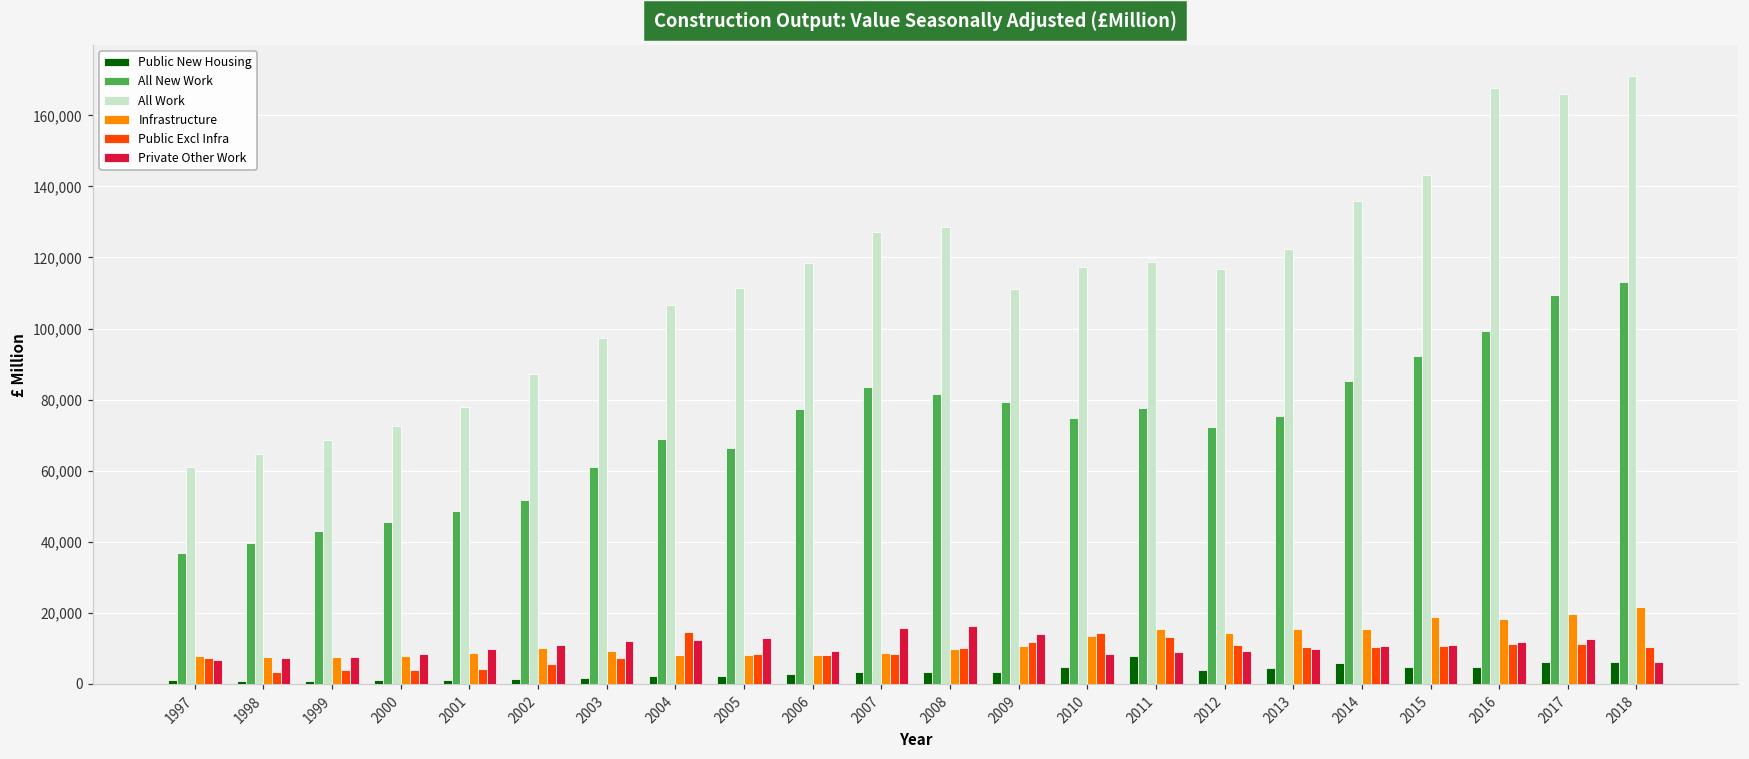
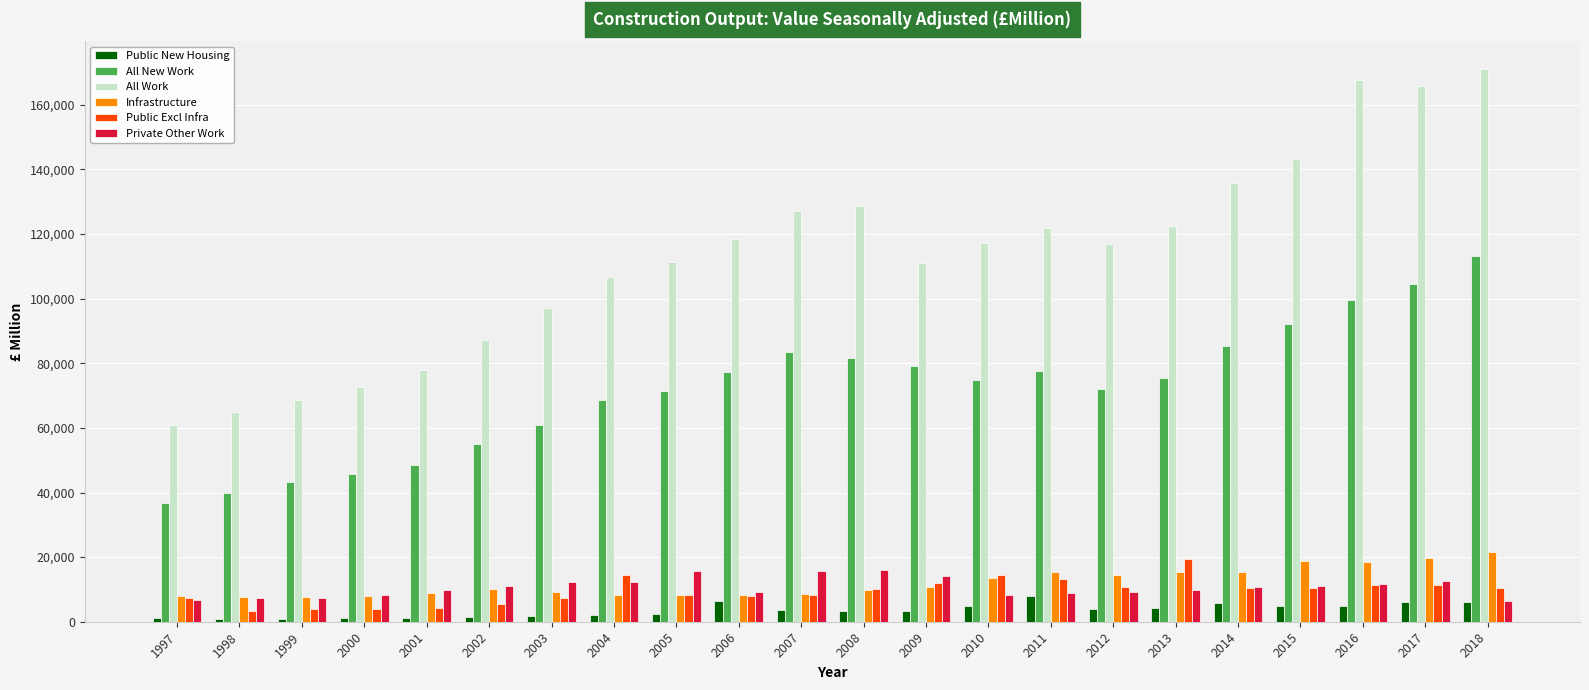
  {
    "Public New Housing": {
      "1997": "1,000",
      "1998": "1,000",
      "1999": "1,000",
      "2000": "1,000",
      "2001": "1,000",
      "2002": "1,000",
      "2003": "2,000",
      "2004": "2,000",
      "2005": "2,000",
-     "2006": "3,000",
+     "2006": "6,000",
      "2007": "3,000",
      "2008": "3,000",
      "2009": "3,000",
      "2010": "5,000",
      "2011": "8,000",
      "2012": "4,000",
      "2013": "4,000",
      "2014": "6,000",
      "2015": "5,000",
      "2016": "5,000",
      "2017": "6,000",
      "2018": "6,000"
    },
    "All New Work": {
      "1997": "37,000",
      "1998": "40,000",
      "1999": "43,000",
      "2000": "46,000",
      "2001": "49,000",
-     "2002": "52,000",
+     "2002": "55,000",
      "2003": "61,000",
      "2004": "69,000",
-     "2005": "66,000",
+     "2005": "72,000",
      "2006": "77,000",
      "2007": "83,000",
      "2008": "82,000",
      "2009": "79,000",
      "2010": "75,000",
      "2011": "78,000",
      "2012": "72,000",
      "2013": "75,000",
      "2014": "85,000",
      "2015": "92,000",
      "2016": "99,000",
-     "2017": "109,000",
+     "2017": "105,000",
      "2018": "113,000"
    },
    "All Work": {
      "1997": "61,000",
      "1998": "65,000",
      "1999": "69,000",
      "2000": "73,000",
      "2001": "78,000",
      "2002": "87,000",
      "2003": "97,000",
      "2004": "107,000",
      "2005": "111,000",
      "2006": "118,000",
      "2007": "127,000",
      "2008": "129,000",
      "2009": "111,000",
      "2010": "117,000",
-     "2011": "119,000",
+     "2011": "122,000",
      "2012": "117,000",
      "2013": "122,000",
      "2014": "136,000",
      "2015": "143,000",
      "2016": "168,000",
      "2017": "166,000",
      "2018": "171,000"
    },
    "Infrastructure": {
      "1997": "8,000",
      "1998": "8,000",
      "1999": "8,000",
      "2000": "8,000",
      "2001": "9,000",
      "2002": "10,000",
      "2003": "9,000",
      "2004": "8,000",
      "2005": "8,000",
      "2006": "8,000",
      "2007": "9,000",
      "2008": "10,000",
      "2009": "11,000",
      "2010": "14,000",
      "2011": "15,000",
      "2012": "14,000",
      "2013": "15,000",
      "2014": "15,000",
      "2015": "19,000",
      "2016": "18,000",
      "2017": "20,000",
      "2018": "22,000"
    },
    "Public Excl Infra": {
      "1997": "7,000",
      "1998": "3,000",
      "1999": "4,000",
      "2000": "4,000",
      "2001": "4,000",
      "2002": "6,000",
      "2003": "7,000",
      "2004": "15,000",
      "2005": "8,000",
      "2006": "8,000",
      "2007": "8,000",
      "2008": "10,000",
      "2009": "12,000",
      "2010": "14,000",
      "2011": "13,000",
      "2012": "11,000",
-     "2013": "10,000",
+     "2013": "20,000",
      "2014": "10,000",
      "2015": "11,000",
      "2016": "11,000",
      "2017": "11,000",
      "2018": "10,000"
    },
    "Private Other Work": {
      "1997": "7,000",
      "1998": "7,000",
      "1999": "7,000",
      "2000": "8,000",
      "2001": "10,000",
      "2002": "11,000",
      "2003": "12,000",
      "2004": "12,000",
-     "2005": "13,000",
+     "2005": "16,000",
      "2006": "9,000",
      "2007": "16,000",
      "2008": "16,000",
      "2009": "14,000",
      "2010": "8,000",
      "2011": "9,000",
      "2012": "9,000",
      "2013": "10,000",
      "2014": "11,000",
      "2015": "11,000",
      "2016": "12,000",
      "2017": "13,000",
      "2018": "6,000"
    }
  }
